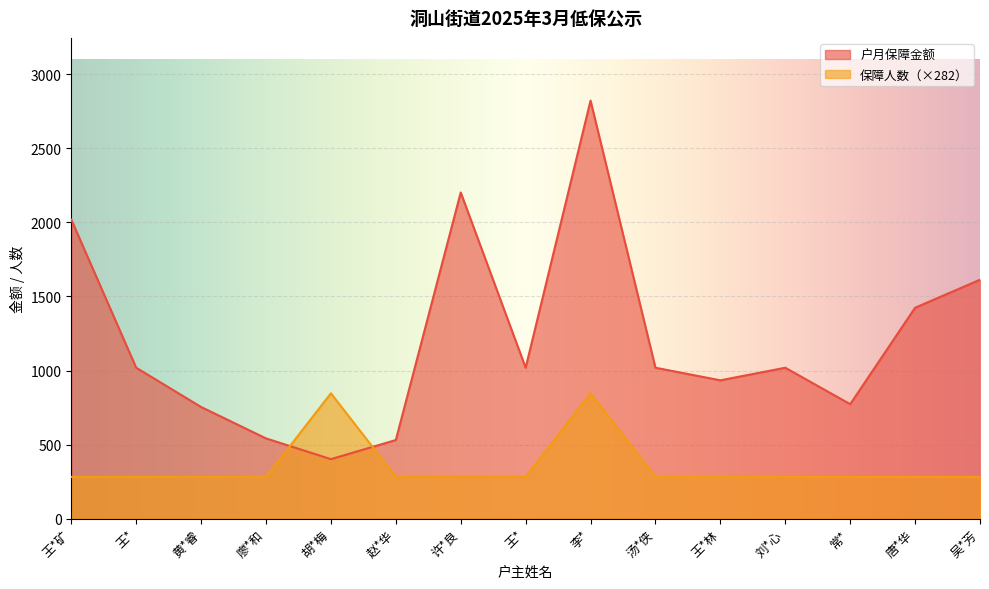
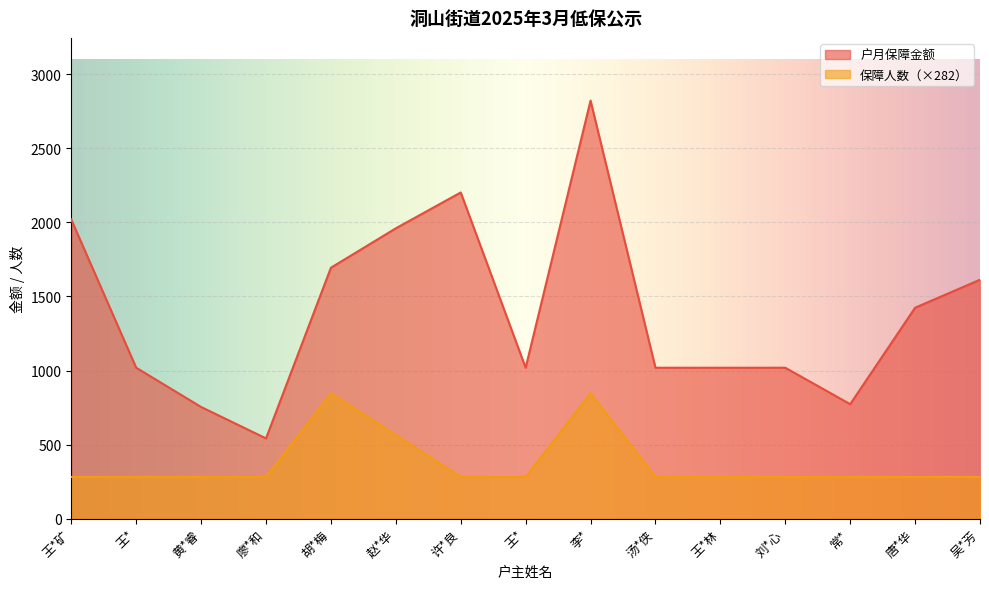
  {
    "户月保障金额": {
      "王*矿": 2020,
      "黄*睿": 750,
      "廖*和": 540,
-     "胡*梅": 400,
-     "赵*华": 530,
+     "胡*梅": 1690,
+     "赵*华": 1960,
      "许*良": 2200,
      "李*": 2820,
      "汤*侠": 1020,
-     "王*林": 930,
+     "王*林": 1020,
      "刘*心": 1020,
      "常*": 770,
      "唐*华": 1420,
      "吴*芳": 1610
    },
    "保障人数（×282）": {
      "王*矿": 280,
      "黄*睿": 280,
      "廖*和": 280,
      "胡*梅": 850,
-     "赵*华": 280,
+     "赵*华": 560,
      "许*良": 280,
      "李*": 850,
      "汤*侠": 280,
      "王*林": 280,
      "刘*心": 280,
      "常*": 280,
      "唐*华": 280,
      "吴*芳": 280
    }
  }
